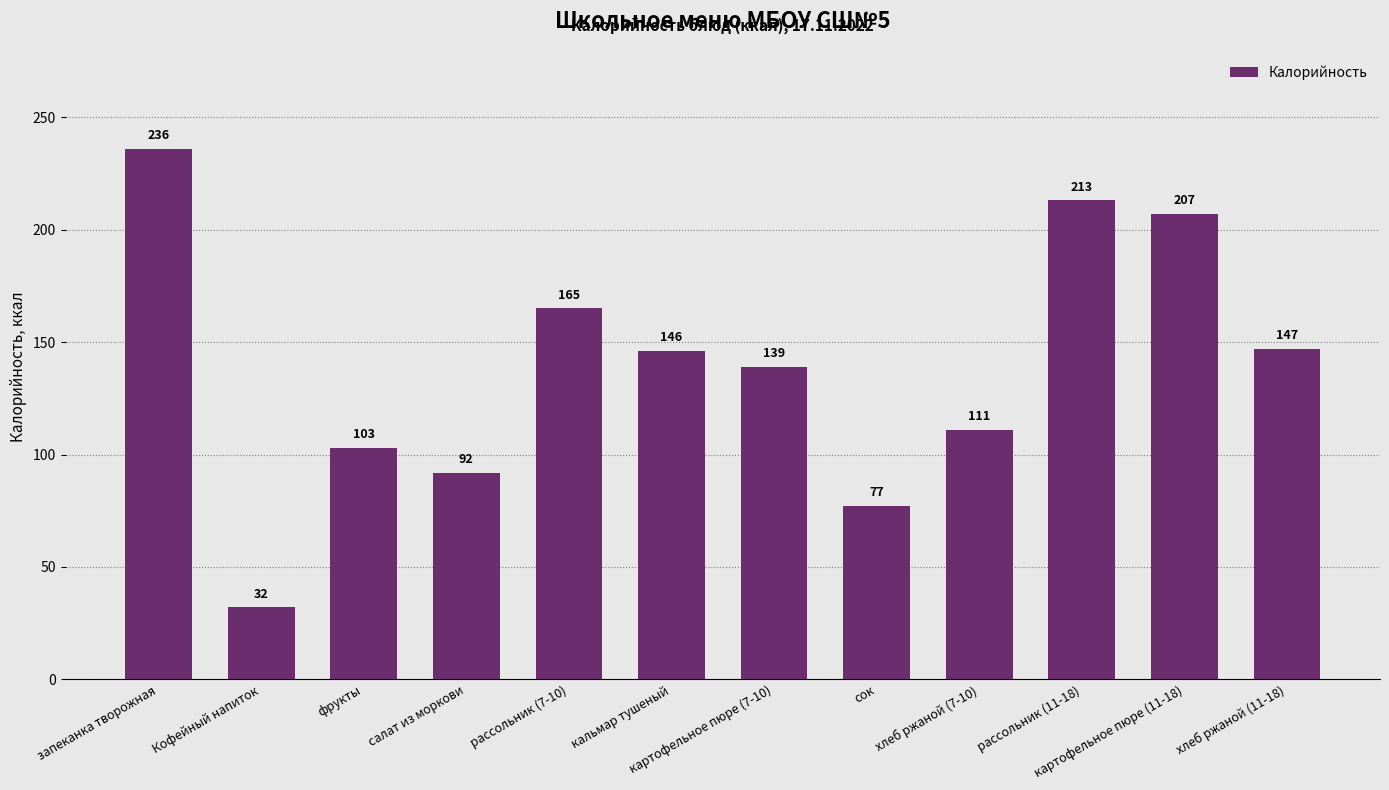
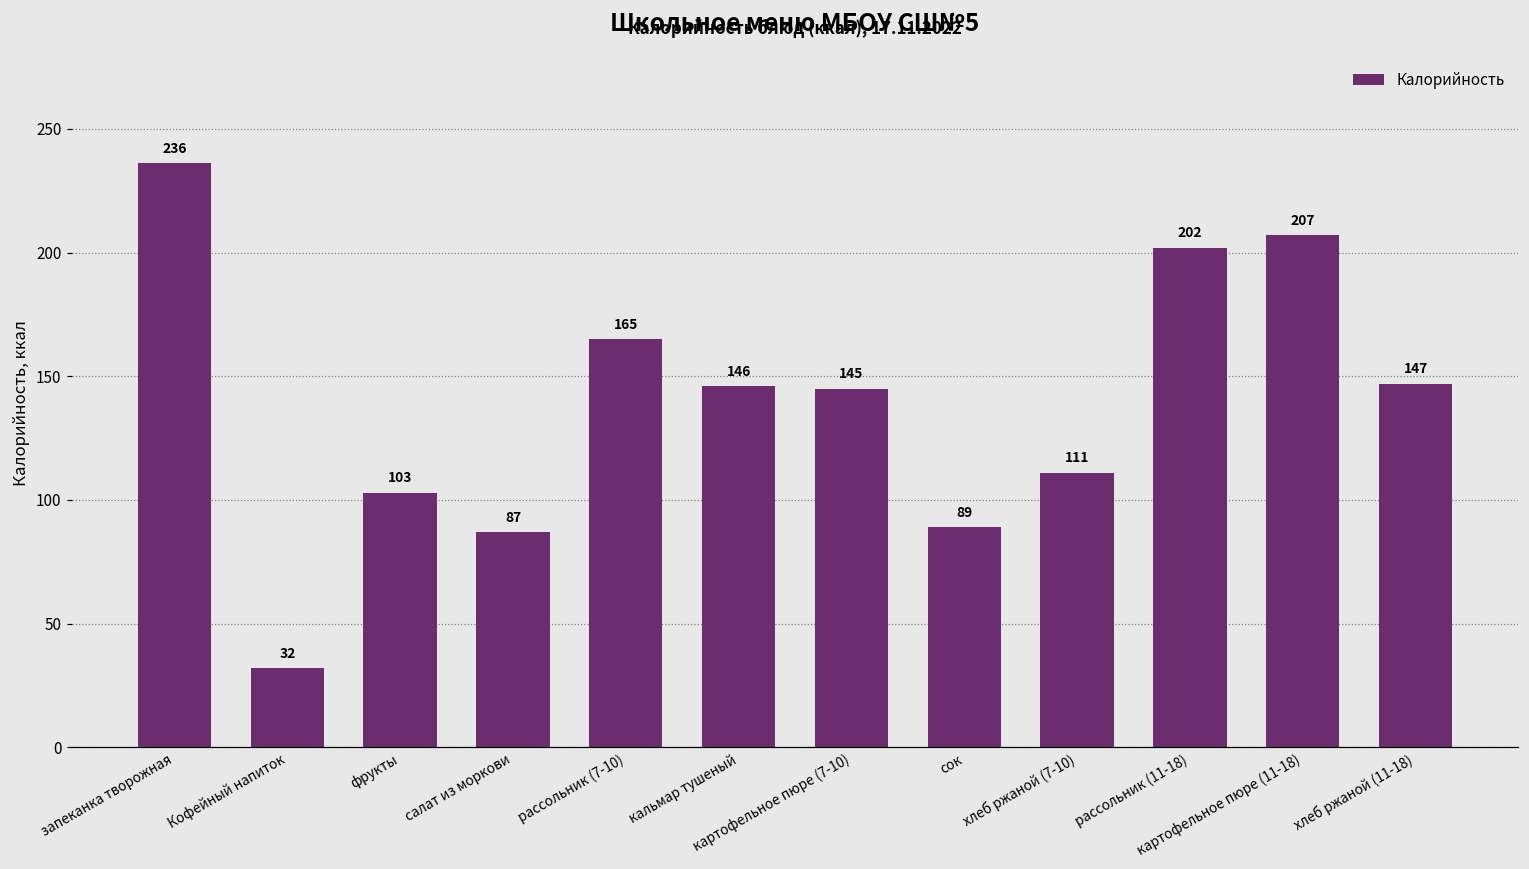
  {
    "запеканка творожная": 236,
    "Кофейный напиток": 32,
    "фрукты": 103,
-   "салат из моркови": 92,
+   "салат из моркови": 87,
    "рассольник (7-10)": 165,
    "кальмар тушеный": 146,
-   "картофельное пюре (7-10)": 139,
-   "сок": 77,
+   "картофельное пюре (7-10)": 145,
+   "сок": 89,
    "хлеб ржаной (7-10)": 111,
-   "рассольник (11-18)": 213,
+   "рассольник (11-18)": 202,
    "картофельное пюре (11-18)": 207,
    "хлеб ржаной (11-18)": 147
  }
